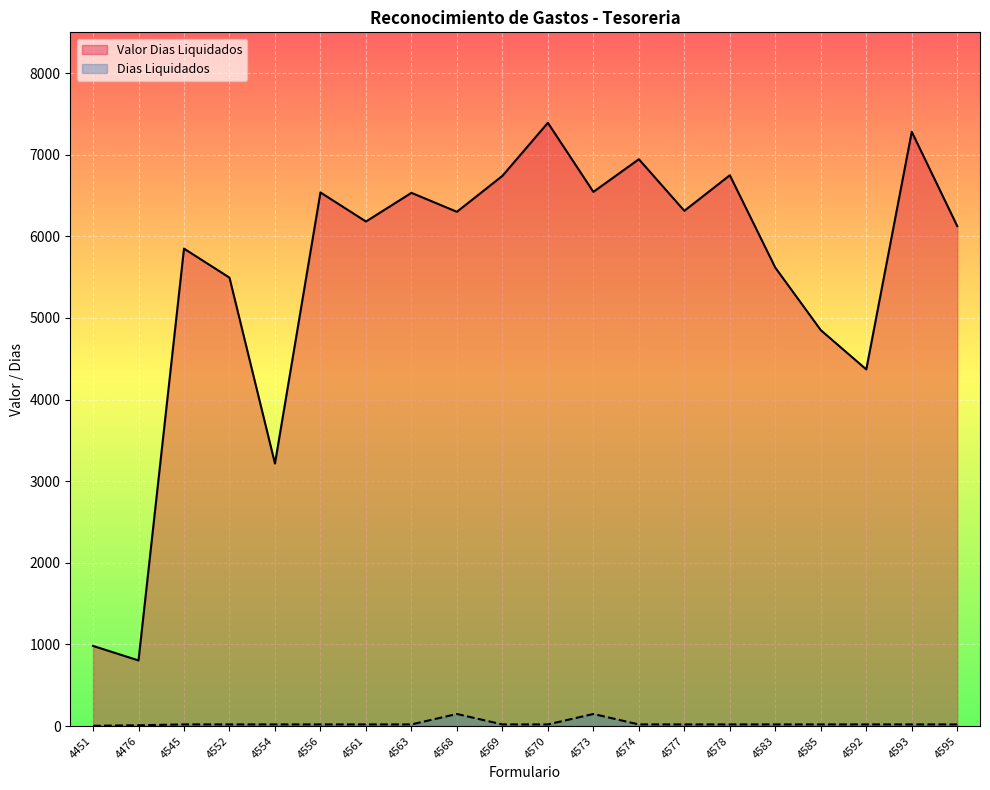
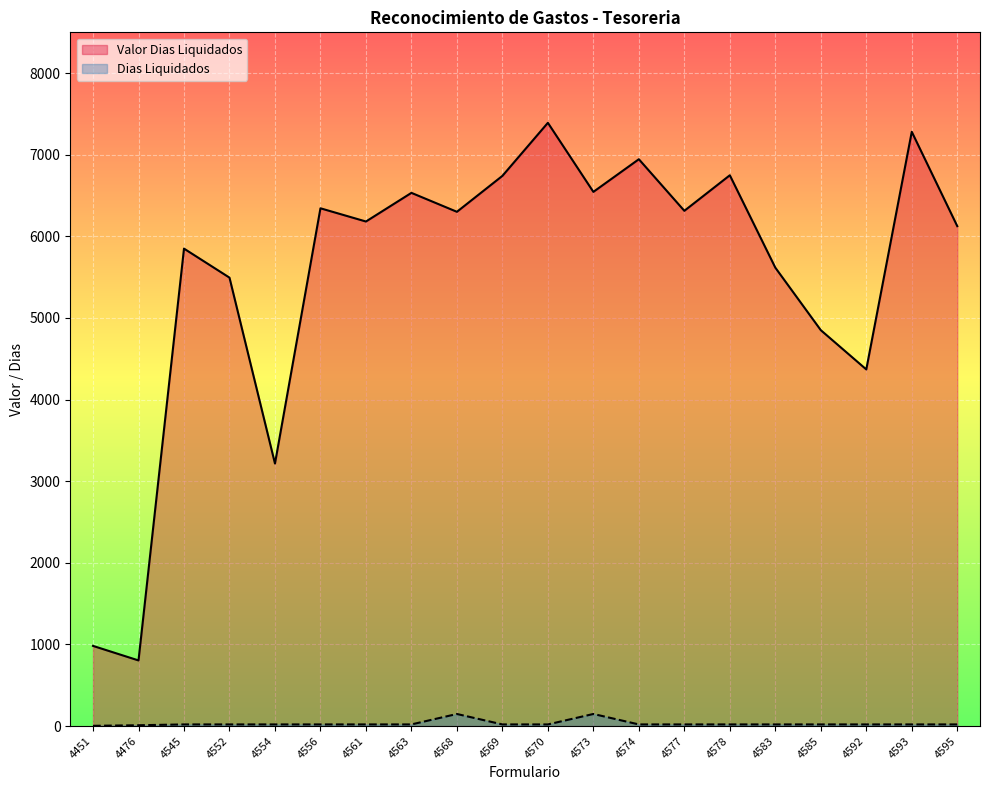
  {
    "Valor Dias Liquidados": {
      "4451": 1000,
      "4476": 800,
      "4545": 5800,
      "4552": 5500,
      "4554": 3200,
-     "4556": 6500,
+     "4556": 6300,
      "4561": 6200,
      "4563": 6500,
      "4568": 6300,
      "4569": 6700,
      "4570": 7400,
      "4573": 6500,
      "4574": 6900,
      "4577": 6300,
      "4578": 6700,
      "4583": 5600,
      "4585": 4900,
      "4592": 4400,
      "4593": 7300,
      "4595": 6100
    },
    "Dias Liquidados": {
      "4451": 0,
      "4476": 0,
      "4545": 0,
      "4552": 0,
      "4554": 0,
      "4556": 0,
      "4561": 0,
      "4563": 0,
      "4568": 100,
      "4569": 0,
      "4570": 0,
      "4573": 100,
      "4574": 0,
      "4577": 0,
      "4578": 0,
      "4583": 0,
      "4585": 0,
      "4592": 0,
      "4593": 0,
      "4595": 0
    }
  }
